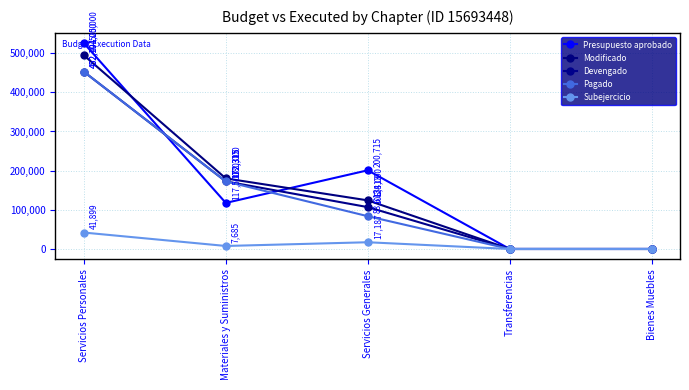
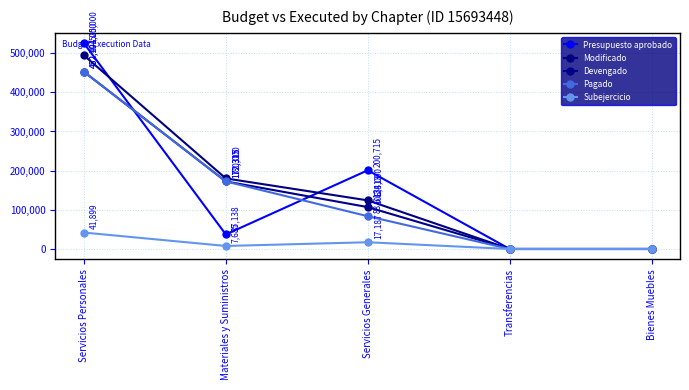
  {
    "Presupuesto aprobado": {
-     "Materiales y Suministros": "117,500",
+     "Materiales y Suministros": "37,138",
      "Servicios Generales": "200,715"
    }
  }
